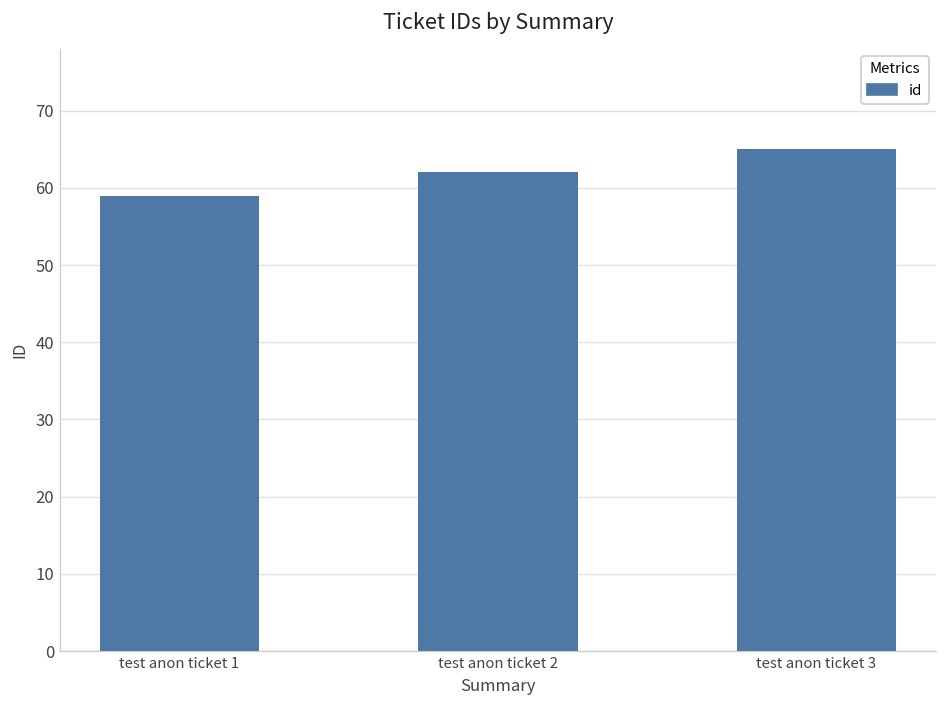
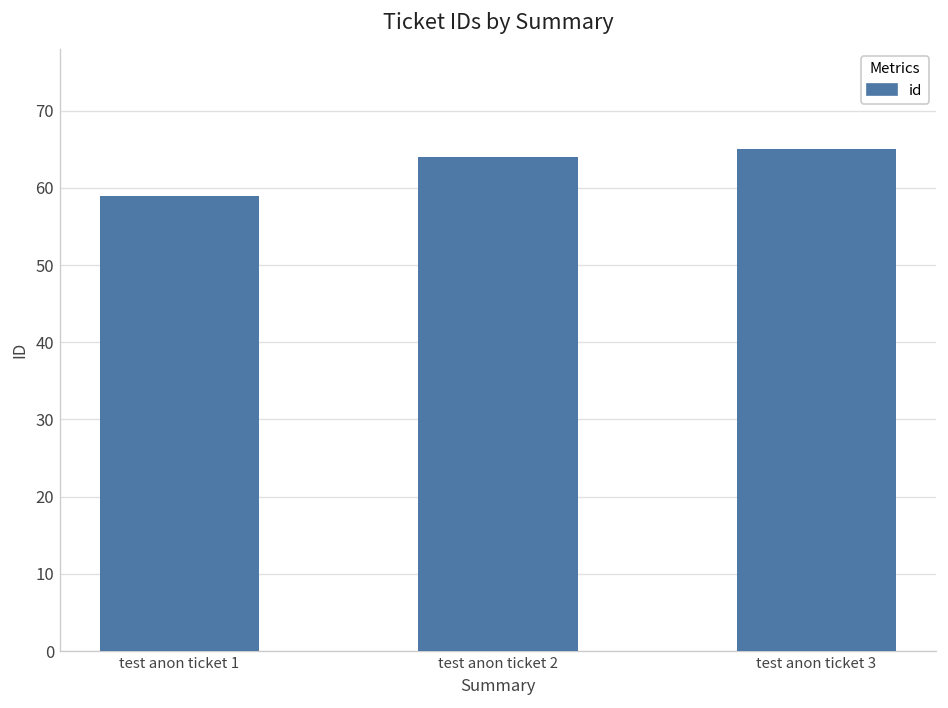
  {
    "test anon ticket 1": 59,
-   "test anon ticket 2": 62,
+   "test anon ticket 2": 64,
    "test anon ticket 3": 65
  }
